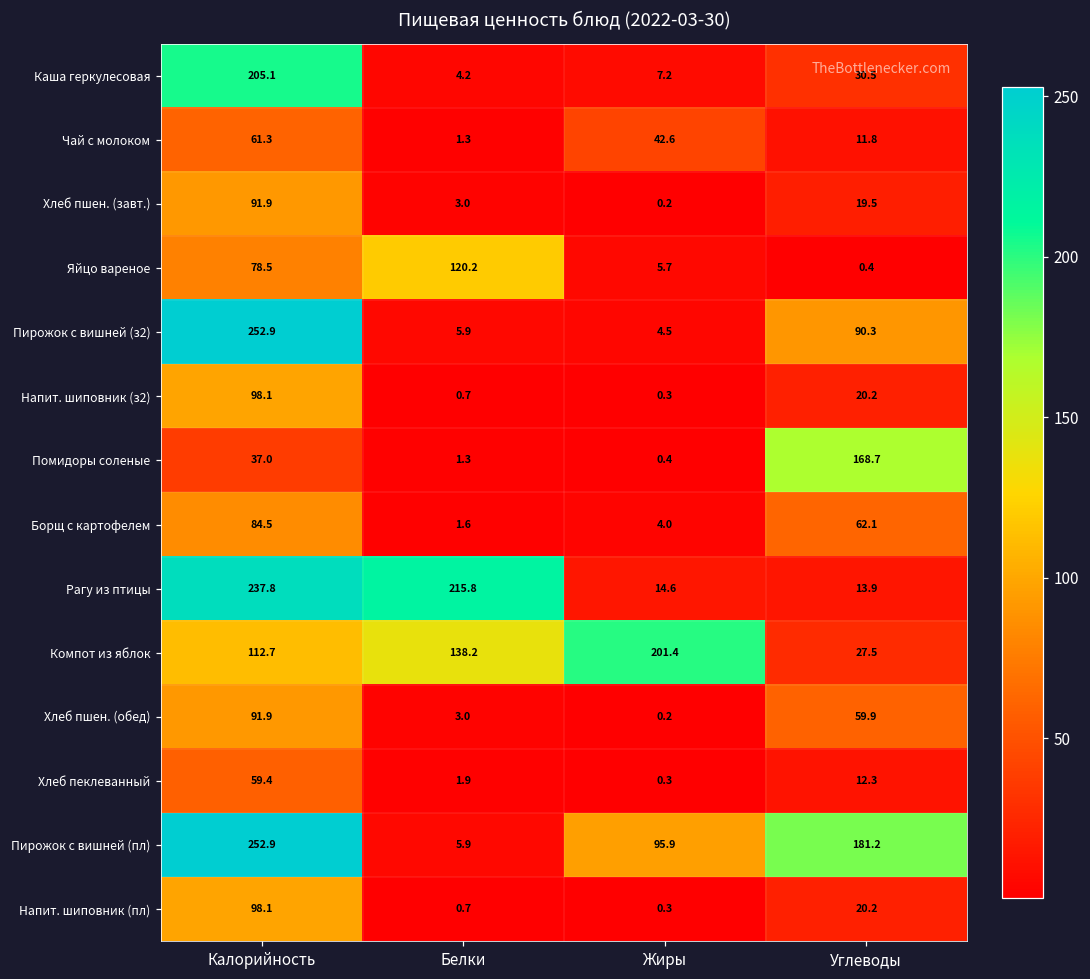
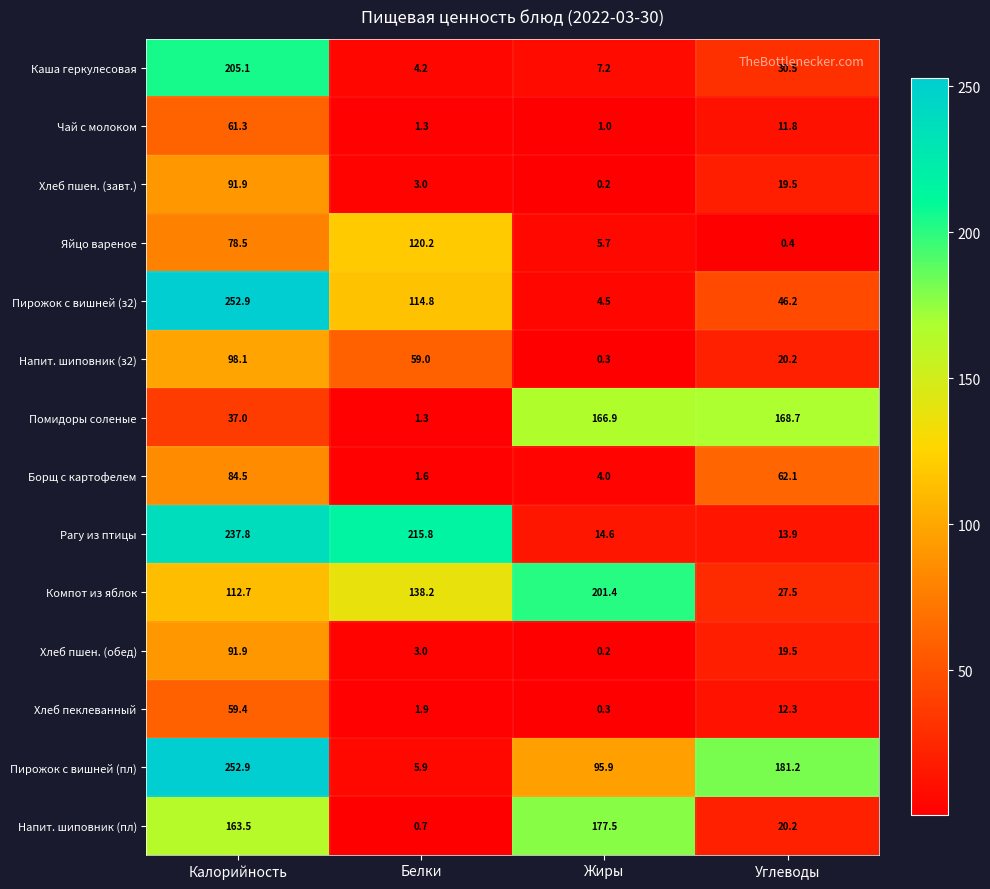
  {
    "Каша геркулесовая": {
      "Калорийность": 205.1,
      "Белки": 4.2,
      "Жиры": 7.2
    },
    "Чай с молоком": {
      "Калорийность": 61.3,
      "Белки": 1.3,
-     "Жиры": 42.6,
+     "Жиры": 1.0,
      "Углеводы": 11.8
    },
    "Хлеб пшен. (завт.)": {
      "Калорийность": 91.9,
      "Белки": 3.0,
      "Жиры": 0.2,
      "Углеводы": 19.5
    },
    "Яйцо вареное": {
      "Калорийность": 78.5,
      "Белки": 120.2,
      "Жиры": 5.7,
      "Углеводы": 0.4
    },
    "Пирожок с вишней (з2)": {
      "Калорийность": 252.9,
-     "Белки": 5.9,
+     "Белки": 114.8,
      "Жиры": 4.5,
-     "Углеводы": 90.3
+     "Углеводы": 46.2
    },
    "Напит. шиповник (з2)": {
      "Калорийность": 98.1,
-     "Белки": 0.7,
+     "Белки": 59.0,
      "Жиры": 0.3,
      "Углеводы": 20.2
    },
    "Помидоры соленые": {
      "Калорийность": 37.0,
      "Белки": 1.3,
-     "Жиры": 0.4,
+     "Жиры": 166.9,
      "Углеводы": 168.7
    },
    "Борщ с картофелем": {
      "Калорийность": 84.5,
      "Белки": 1.6,
      "Жиры": 4.0,
      "Углеводы": 62.1
    },
    "Рагу из птицы": {
      "Калорийность": 237.8,
      "Белки": 215.8,
      "Жиры": 14.6,
      "Углеводы": 13.9
    },
    "Компот из яблок": {
      "Калорийность": 112.7,
      "Белки": 138.2,
      "Жиры": 201.4,
      "Углеводы": 27.5
    },
    "Хлеб пшен. (обед)": {
      "Калорийность": 91.9,
      "Белки": 3.0,
      "Жиры": 0.2,
-     "Углеводы": 59.9
+     "Углеводы": 19.5
    },
    "Хлеб пеклеванный": {
      "Калорийность": 59.4,
      "Белки": 1.9,
      "Жиры": 0.3,
      "Углеводы": 12.3
    },
    "Пирожок с вишней (пл)": {
      "Калорийность": 252.9,
      "Белки": 5.9,
      "Жиры": 95.9,
      "Углеводы": 181.2
    },
    "Напит. шиповник (пл)": {
-     "Калорийность": 98.1,
+     "Калорийность": 163.5,
      "Белки": 0.7,
-     "Жиры": 0.3,
+     "Жиры": 177.5,
      "Углеводы": 20.2
    }
  }
